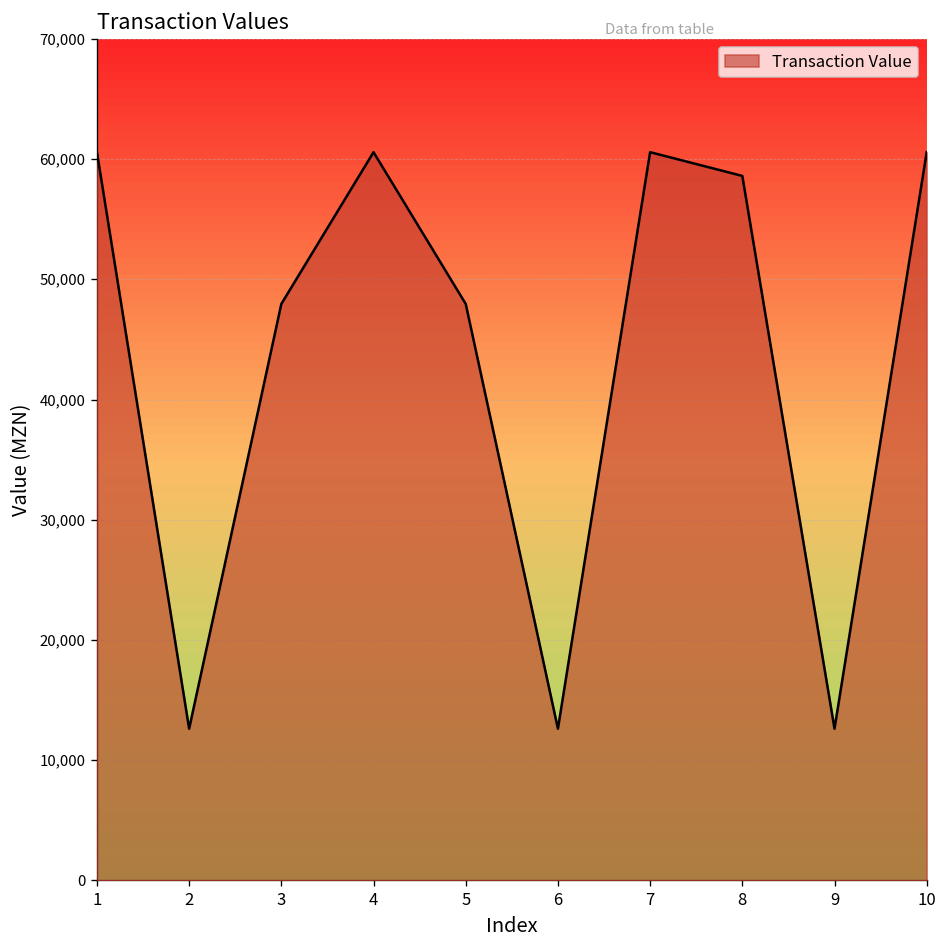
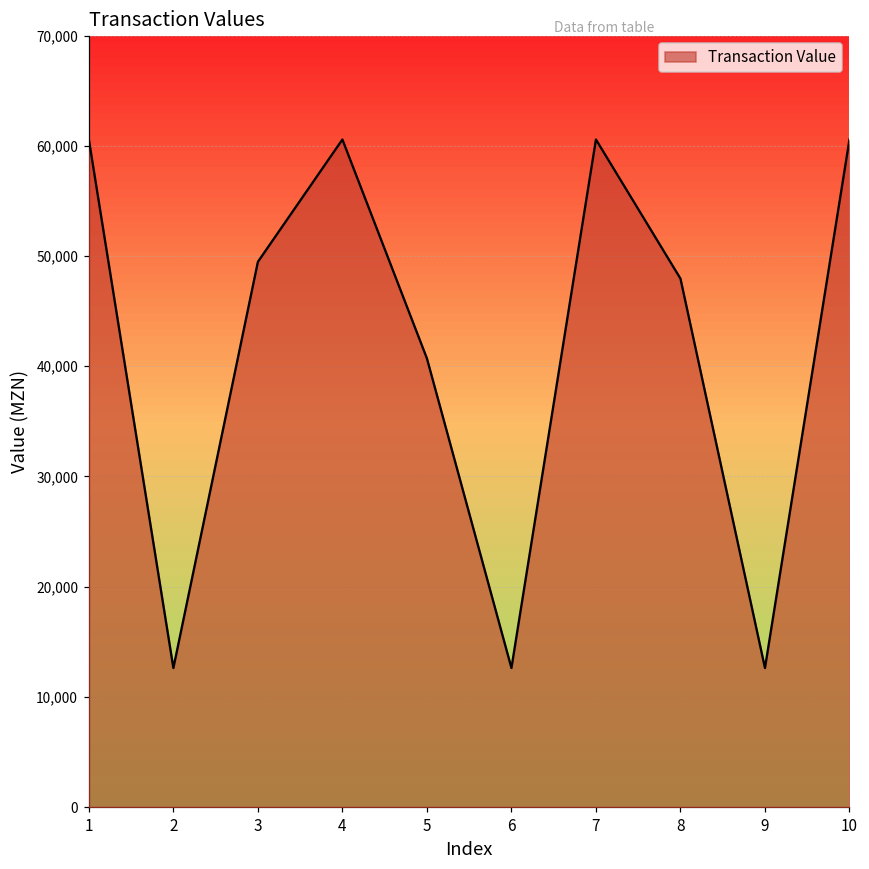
  {
    "1": "60,600",
    "2": "12,600",
-   "3": "48,000",
+   "3": "49,500",
    "4": "60,600",
-   "5": "48,000",
+   "5": "40,700",
    "6": "12,600",
    "7": "60,600",
-   "8": "58,600",
+   "8": "48,000",
    "9": "12,600",
    "10": "60,600"
  }
